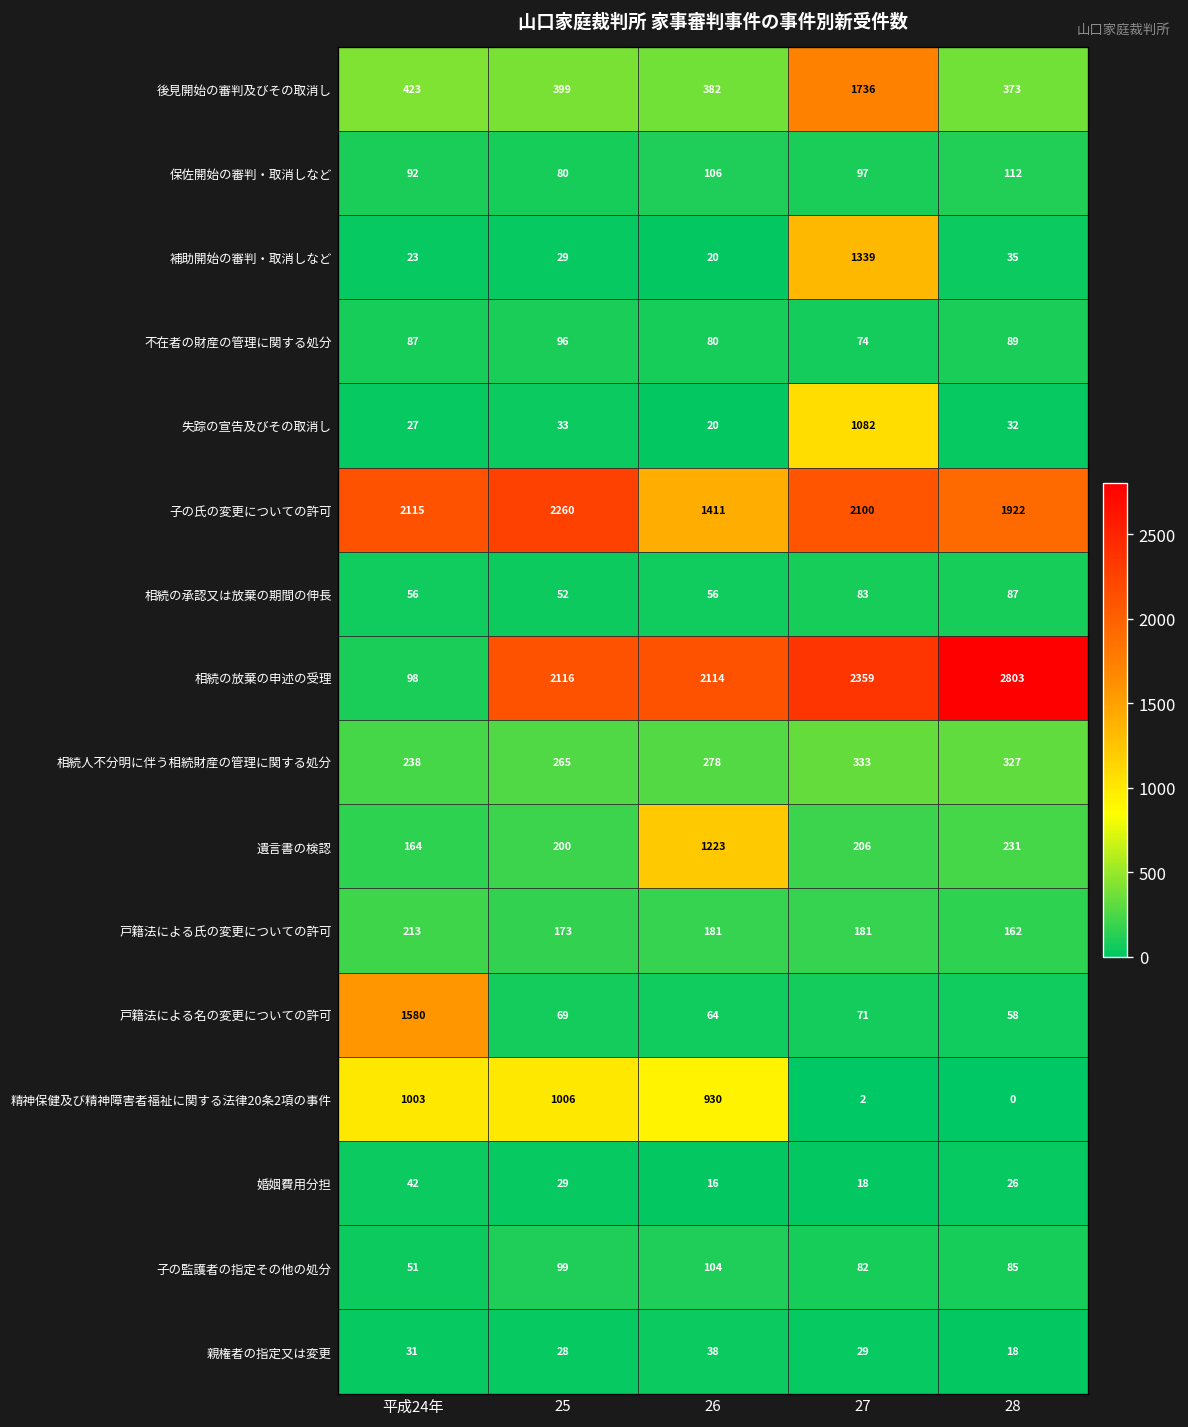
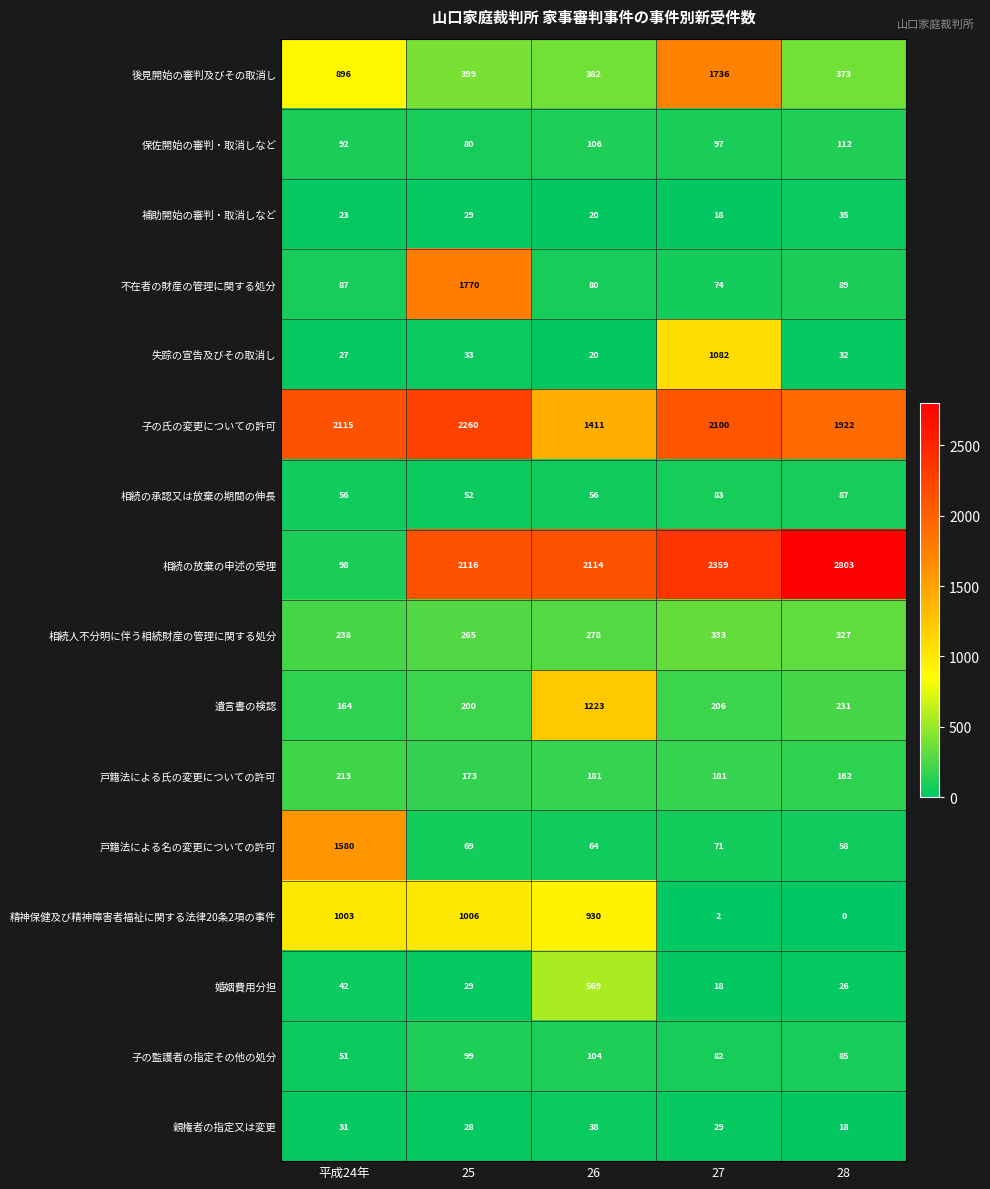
  {
    "後見開始の審判及びその取消し": {
-     "平成24年": 423,
+     "平成24年": 896,
      "25": 399,
      "26": 382,
      "27": 1736,
      "28": 373
    },
    "保佐開始の審判・取消しなど": {
      "平成24年": 92,
      "25": 80,
      "26": 106,
      "27": 97,
      "28": 112
    },
    "補助開始の審判・取消しなど": {
      "平成24年": 23,
      "25": 29,
      "26": 20,
-     "27": 1339,
+     "27": 18,
      "28": 35
    },
    "不在者の財産の管理に関する処分": {
      "平成24年": 87,
-     "25": 96,
+     "25": 1770,
      "26": 80,
      "27": 74,
      "28": 89
    },
    "失踪の宣告及びその取消し": {
      "平成24年": 27,
      "25": 33,
      "26": 20,
      "27": 1082,
      "28": 32
    },
    "子の氏の変更についての許可": {
      "平成24年": 2115,
      "25": 2260,
      "26": 1411,
      "27": 2100,
      "28": 1922
    },
    "相続の承認又は放棄の期間の伸長": {
      "平成24年": 56,
      "25": 52,
      "26": 56,
      "27": 83,
      "28": 87
    },
    "相続の放棄の申述の受理": {
      "平成24年": 98,
      "25": 2116,
      "26": 2114,
      "27": 2359,
      "28": 2803
    },
    "相続人不分明に伴う相続財産の管理に関する処分": {
      "平成24年": 238,
      "25": 265,
      "26": 278,
      "27": 333,
      "28": 327
    },
    "遺言書の検認": {
      "平成24年": 164,
      "25": 200,
      "26": 1223,
      "27": 206,
      "28": 231
    },
    "戸籍法による氏の変更についての許可": {
      "平成24年": 213,
      "25": 173,
      "26": 181,
      "27": 181,
      "28": 162
    },
    "戸籍法による名の変更についての許可": {
      "平成24年": 1580,
      "25": 69,
      "26": 64,
      "27": 71,
      "28": 58
    },
    "精神保健及び精神障害者福祉に関する法律20条2項の事件": {
      "平成24年": 1003,
      "25": 1006,
      "26": 930,
      "27": 2,
      "28": 0
    },
    "婚姻費用分担": {
      "平成24年": 42,
      "25": 29,
-     "26": 16,
+     "26": 569,
      "27": 18,
      "28": 26
    },
    "子の監護者の指定その他の処分": {
      "平成24年": 51,
      "25": 99,
      "26": 104,
      "27": 82,
      "28": 85
    },
    "親権者の指定又は変更": {
      "平成24年": 31,
      "25": 28,
      "26": 38,
      "27": 29,
      "28": 18
    }
  }
